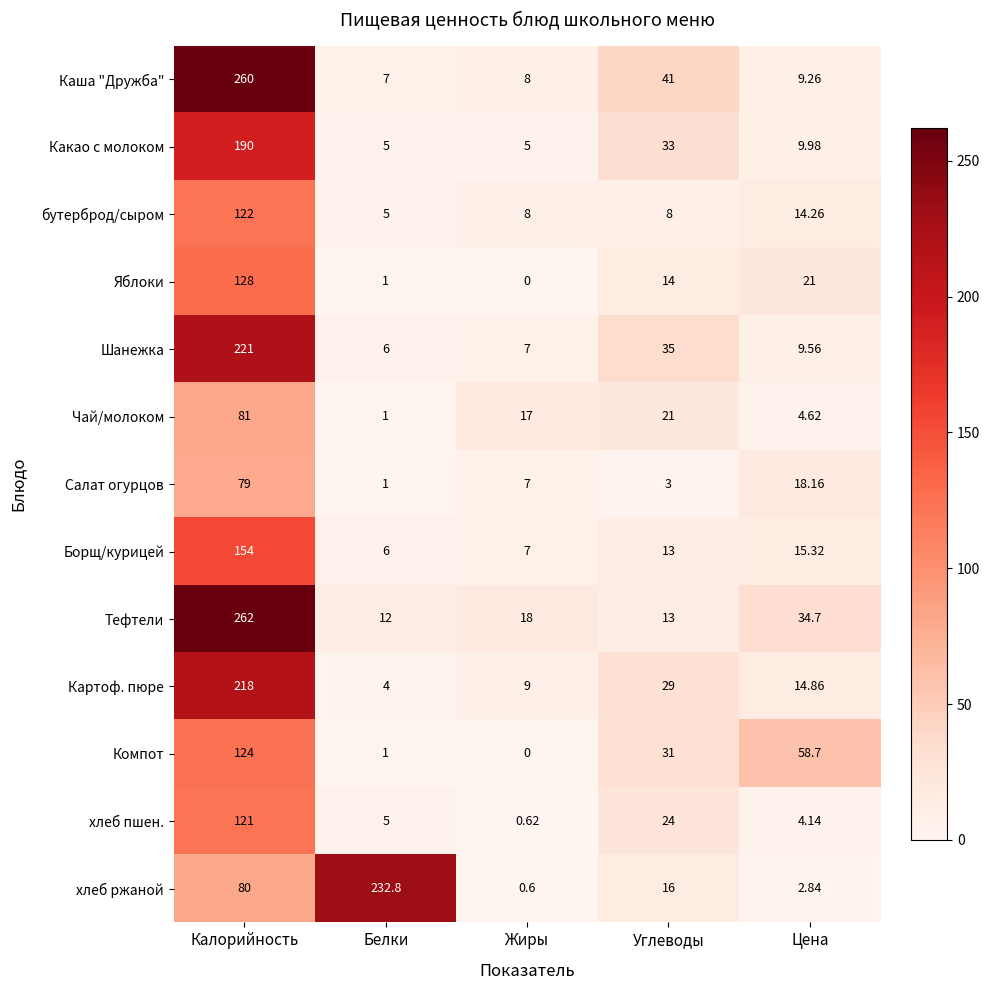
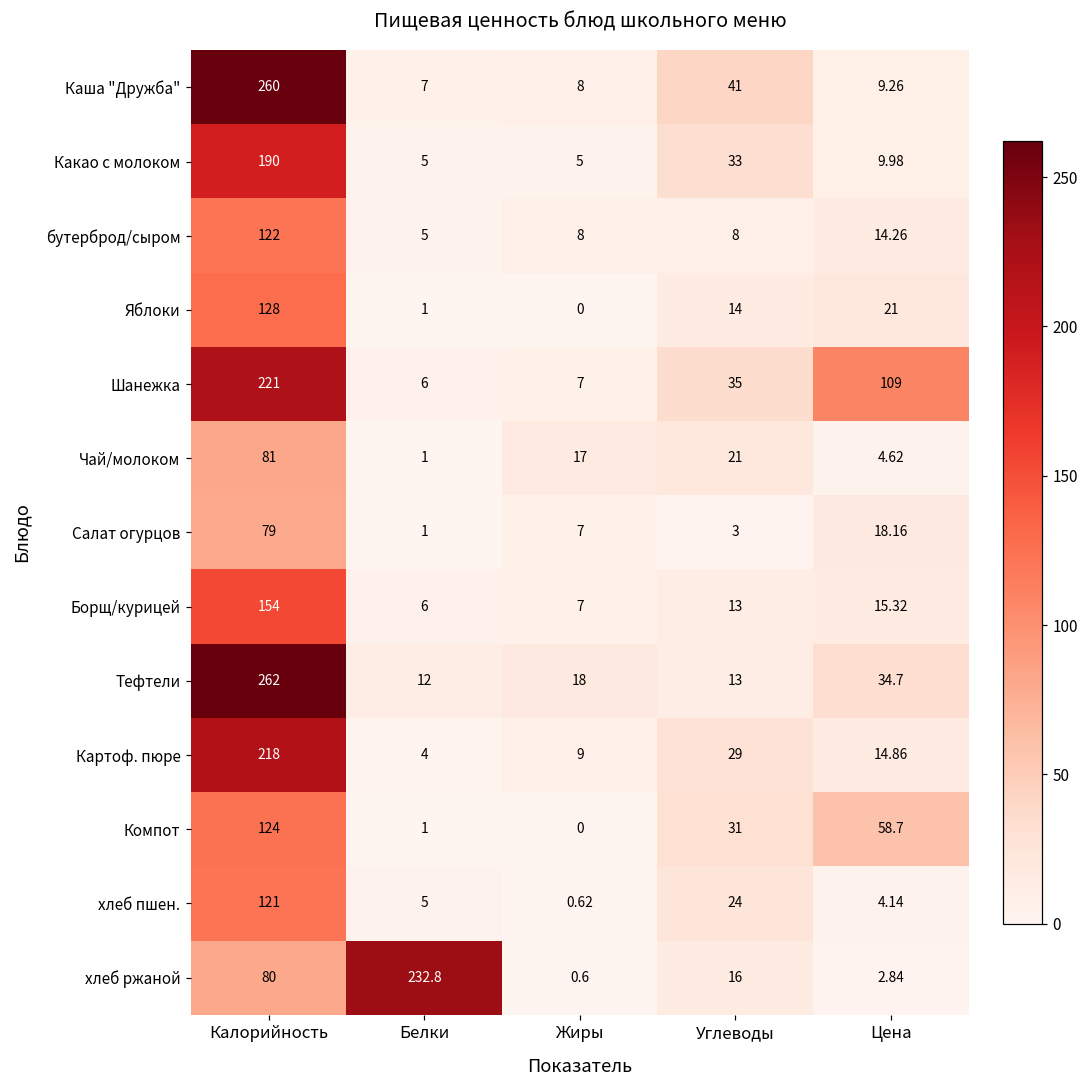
  {
    "Каша \"Дружба\"": {
      "Калорийность": 260,
      "Белки": 7,
      "Жиры": 8,
      "Углеводы": 41,
      "Цена": 9.26
    },
    "Какао с молоком": {
      "Калорийность": 190,
      "Белки": 5,
      "Жиры": 5,
      "Углеводы": 33,
      "Цена": 9.98
    },
    "бутерброд/сыром": {
      "Калорийность": 122,
      "Белки": 5,
      "Жиры": 8,
      "Углеводы": 8,
      "Цена": 14.26
    },
    "Яблоки": {
      "Калорийность": 128,
      "Белки": 1,
      "Жиры": 0,
      "Углеводы": 14,
      "Цена": 21
    },
    "Шанежка": {
      "Калорийность": 221,
      "Белки": 6,
      "Жиры": 7,
      "Углеводы": 35,
-     "Цена": 9.56
+     "Цена": 109
    },
    "Чай/молоком": {
      "Калорийность": 81,
      "Белки": 1,
      "Жиры": 17,
      "Углеводы": 21,
      "Цена": 4.62
    },
    "Салат огурцов": {
      "Калорийность": 79,
      "Белки": 1,
      "Жиры": 7,
      "Углеводы": 3,
      "Цена": 18.16
    },
    "Борщ/курицей": {
      "Калорийность": 154,
      "Белки": 6,
      "Жиры": 7,
      "Углеводы": 13,
      "Цена": 15.32
    },
    "Тефтели": {
      "Калорийность": 262,
      "Белки": 12,
      "Жиры": 18,
      "Углеводы": 13,
      "Цена": 34.7
    },
    "Картоф. пюре": {
      "Калорийность": 218,
      "Белки": 4,
      "Жиры": 9,
      "Углеводы": 29,
      "Цена": 14.86
    },
    "Компот": {
      "Калорийность": 124,
      "Белки": 1,
      "Жиры": 0,
      "Углеводы": 31,
      "Цена": 58.7
    },
    "хлеб пшен.": {
      "Калорийность": 121,
      "Белки": 5,
      "Жиры": 0.62,
      "Углеводы": 24,
      "Цена": 4.14
    },
    "хлеб ржаной": {
      "Калорийность": 80,
      "Белки": 232.8,
      "Жиры": 0.6,
      "Углеводы": 16,
      "Цена": 2.84
    }
  }
